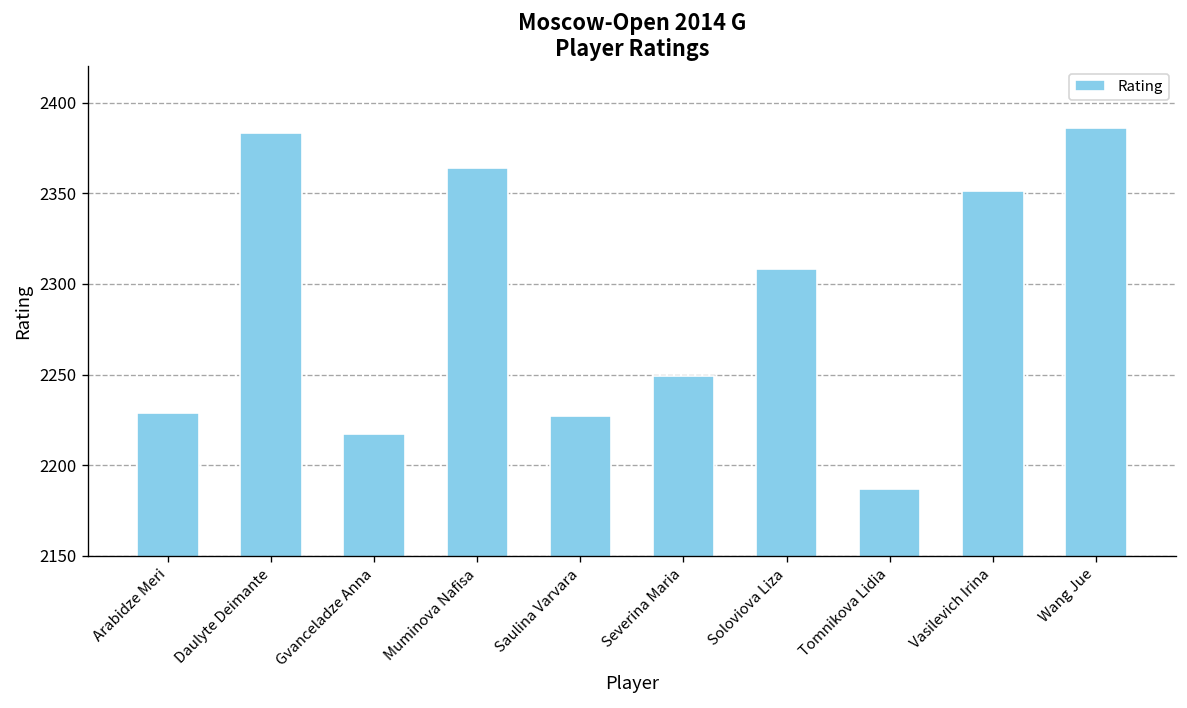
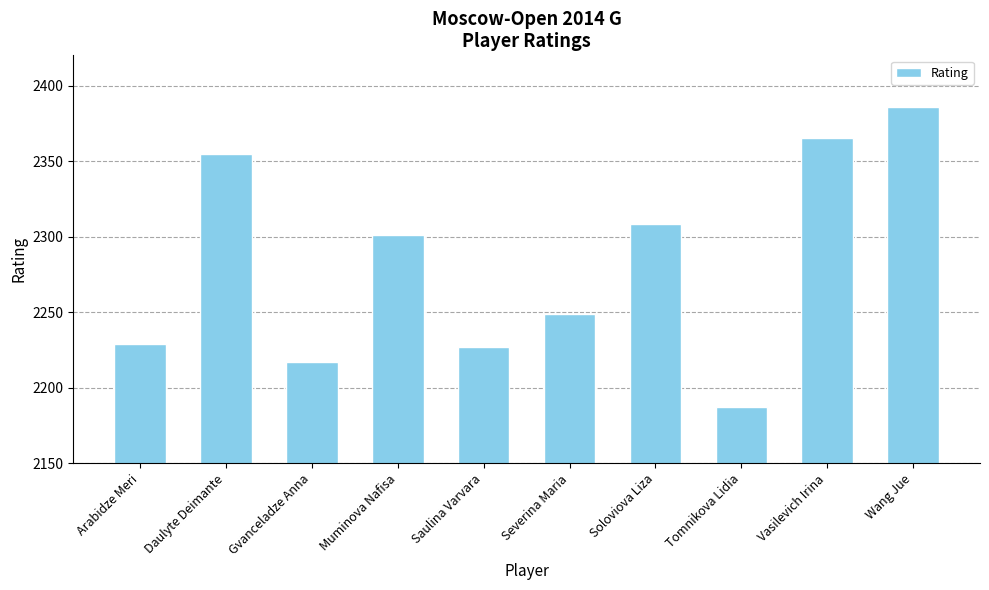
  {
    "Arabidze Meri": 2229,
-   "Daulyte Deimante": 2383,
+   "Daulyte Deimante": 2355,
    "Gvanceladze Anna": 2217,
-   "Muminova Nafisa": 2364,
+   "Muminova Nafisa": 2301,
    "Saulina Varvara": 2227,
    "Severina Maria": 2249,
    "Soloviova Liza": 2308,
    "Tomnikova Lidia": 2187,
-   "Vasilevich Irina": 2351,
+   "Vasilevich Irina": 2365,
    "Wang Jue": 2386
  }
